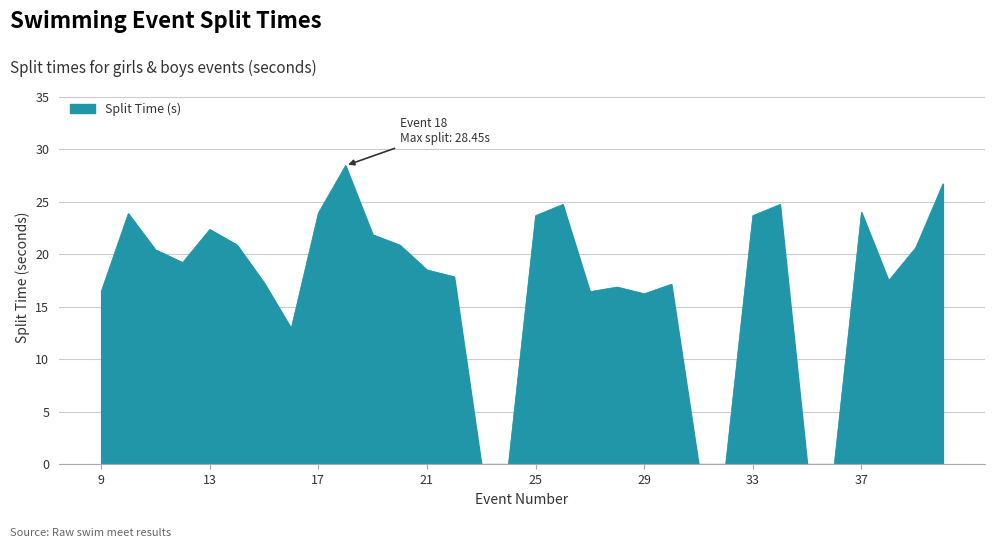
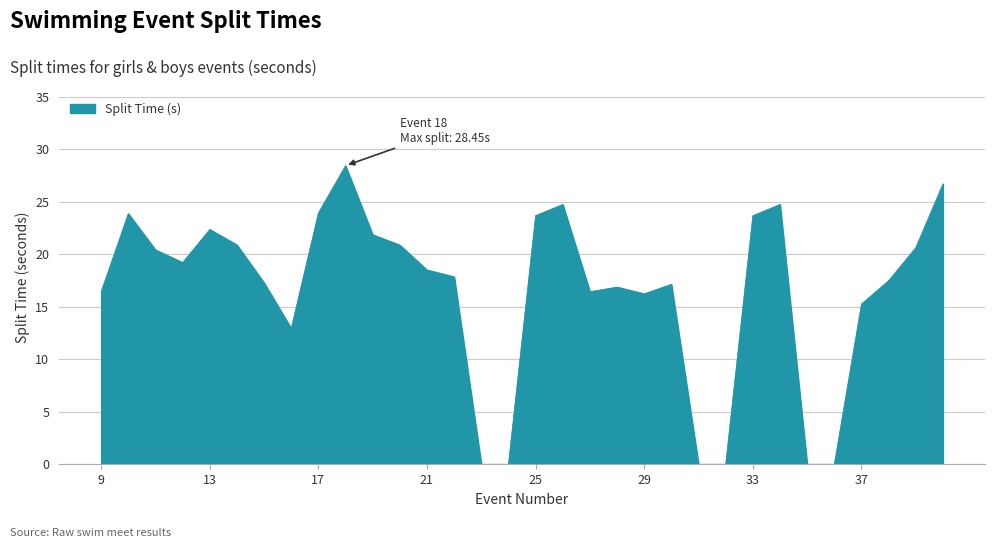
  {
    "9": 16.4,
    "13": 22.4,
    "17": 23.9,
    "21": 18.5,
    "25": 23.7,
    "29": 16.2,
    "33": 23.7,
-   "37": 24.0
+   "37": 15.3
  }
